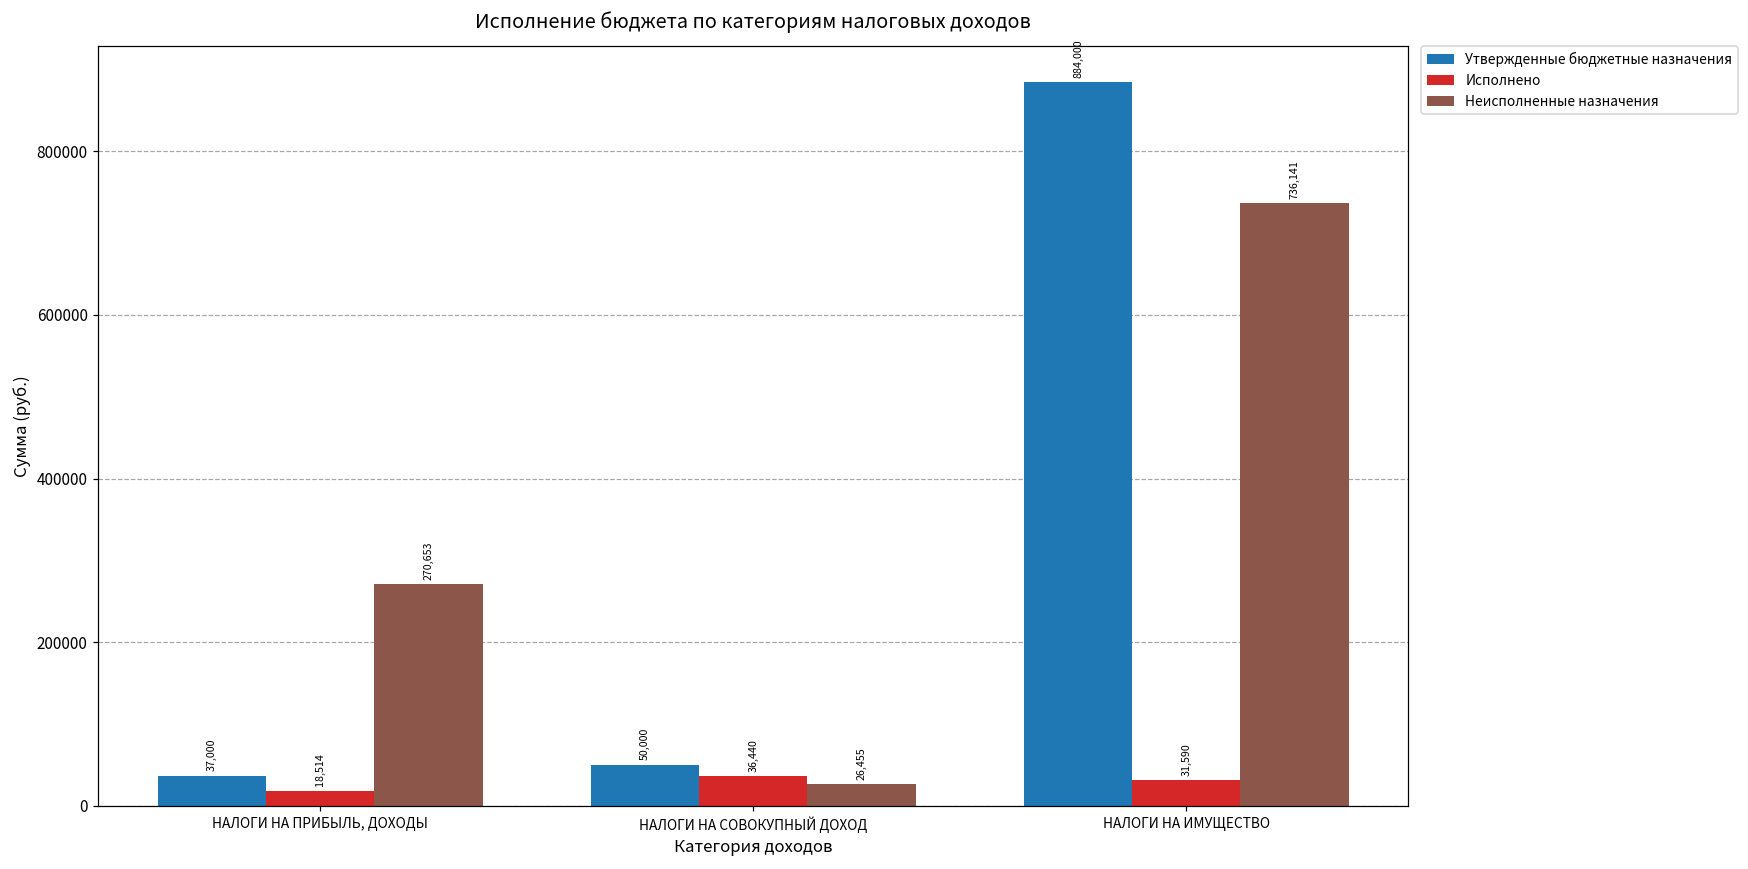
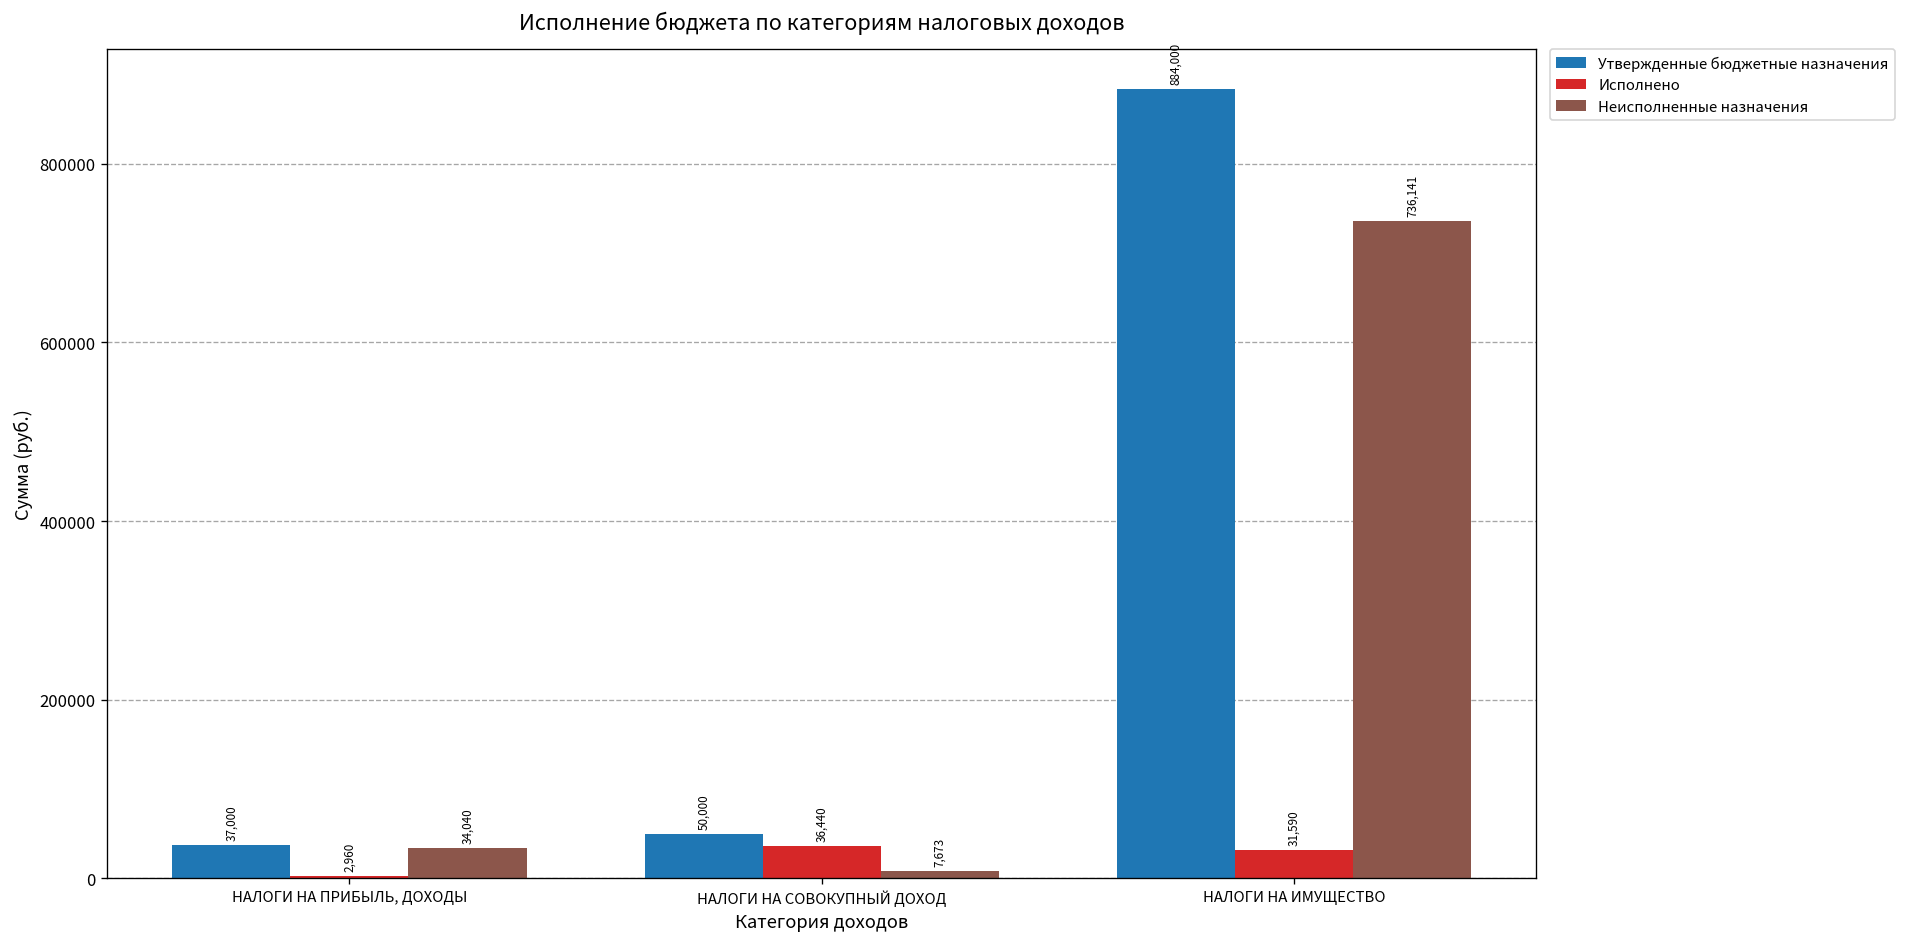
  {
    "Утвержденные бюджетные назначения": {
      "НАЛОГИ НА ПРИБЫЛЬ, ДОХОДЫ": "37,000",
      "НАЛОГИ НА СОВОКУПНЫЙ ДОХОД": "50,000",
      "НАЛОГИ НА ИМУЩЕСТВО": "884,000"
    },
    "Исполнено": {
-     "НАЛОГИ НА ПРИБЫЛЬ, ДОХОДЫ": "18,514",
+     "НАЛОГИ НА ПРИБЫЛЬ, ДОХОДЫ": "2,960",
      "НАЛОГИ НА СОВОКУПНЫЙ ДОХОД": "36,440",
      "НАЛОГИ НА ИМУЩЕСТВО": "31,590"
    },
    "Неисполненные назначения": {
-     "НАЛОГИ НА ПРИБЫЛЬ, ДОХОДЫ": "270,653",
-     "НАЛОГИ НА СОВОКУПНЫЙ ДОХОД": "26,455",
+     "НАЛОГИ НА ПРИБЫЛЬ, ДОХОДЫ": "34,040",
+     "НАЛОГИ НА СОВОКУПНЫЙ ДОХОД": "7,673",
      "НАЛОГИ НА ИМУЩЕСТВО": "736,141"
    }
  }
